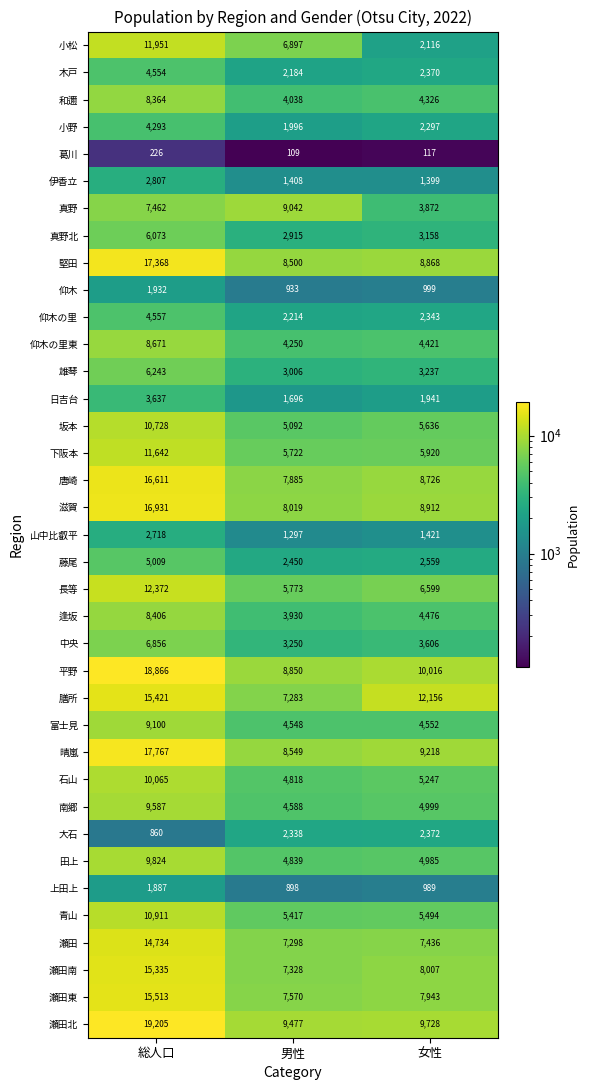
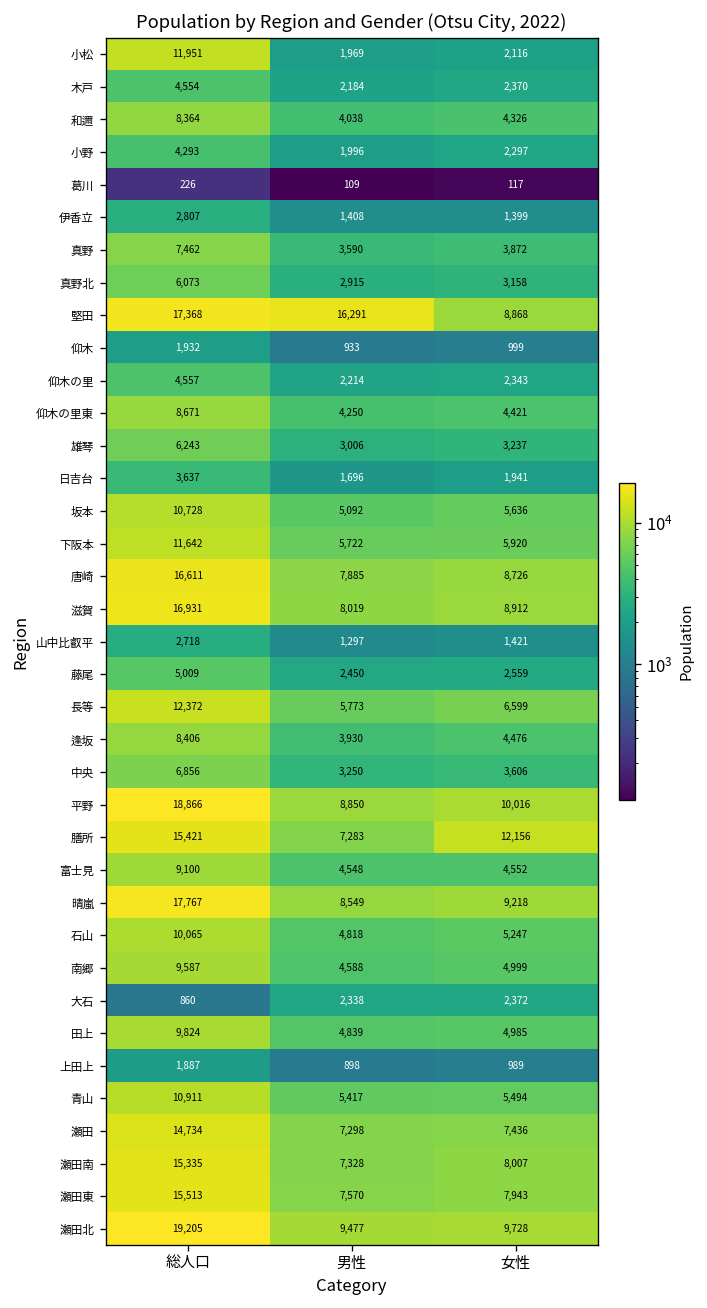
  {
    "小松": {
      "総人口": "11,951",
-     "男性": "6,897",
+     "男性": "1,969",
      "女性": "2,116"
    },
    "木戸": {
      "総人口": "4,554",
      "男性": "2,184",
      "女性": "2,370"
    },
    "和邇": {
      "総人口": "8,364",
      "男性": "4,038",
      "女性": "4,326"
    },
    "小野": {
      "総人口": "4,293",
      "男性": "1,996",
      "女性": "2,297"
    },
    "葛川": {
      "総人口": "226",
      "男性": "109",
      "女性": "117"
    },
    "伊香立": {
      "総人口": "2,807",
      "男性": "1,408",
      "女性": "1,399"
    },
    "真野": {
      "総人口": "7,462",
-     "男性": "9,042",
+     "男性": "3,590",
      "女性": "3,872"
    },
    "真野北": {
      "総人口": "6,073",
      "男性": "2,915",
      "女性": "3,158"
    },
    "堅田": {
      "総人口": "17,368",
-     "男性": "8,500",
+     "男性": "16,291",
      "女性": "8,868"
    },
    "仰木": {
      "総人口": "1,932",
      "男性": "933",
      "女性": "999"
    },
    "仰木の里": {
      "総人口": "4,557",
      "男性": "2,214",
      "女性": "2,343"
    },
    "仰木の里東": {
      "総人口": "8,671",
      "男性": "4,250",
      "女性": "4,421"
    },
    "雄琴": {
      "総人口": "6,243",
      "男性": "3,006",
      "女性": "3,237"
    },
    "日吉台": {
      "総人口": "3,637",
      "男性": "1,696",
      "女性": "1,941"
    },
    "坂本": {
      "総人口": "10,728",
      "男性": "5,092",
      "女性": "5,636"
    },
    "下阪本": {
      "総人口": "11,642",
      "男性": "5,722",
      "女性": "5,920"
    },
    "唐崎": {
      "総人口": "16,611",
      "男性": "7,885",
      "女性": "8,726"
    },
    "滋賀": {
      "総人口": "16,931",
      "男性": "8,019",
      "女性": "8,912"
    },
    "山中比叡平": {
      "総人口": "2,718",
      "男性": "1,297",
      "女性": "1,421"
    },
    "藤尾": {
      "総人口": "5,009",
      "男性": "2,450",
      "女性": "2,559"
    },
    "長等": {
      "総人口": "12,372",
      "男性": "5,773",
      "女性": "6,599"
    },
    "逢坂": {
      "総人口": "8,406",
      "男性": "3,930",
      "女性": "4,476"
    },
    "中央": {
      "総人口": "6,856",
      "男性": "3,250",
      "女性": "3,606"
    },
    "平野": {
      "総人口": "18,866",
      "男性": "8,850",
      "女性": "10,016"
    },
    "膳所": {
      "総人口": "15,421",
      "男性": "7,283",
      "女性": "12,156"
    },
    "富士見": {
      "総人口": "9,100",
      "男性": "4,548",
      "女性": "4,552"
    },
    "晴嵐": {
      "総人口": "17,767",
      "男性": "8,549",
      "女性": "9,218"
    },
    "石山": {
      "総人口": "10,065",
      "男性": "4,818",
      "女性": "5,247"
    },
    "南郷": {
      "総人口": "9,587",
      "男性": "4,588",
      "女性": "4,999"
    },
    "大石": {
      "総人口": "860",
      "男性": "2,338",
      "女性": "2,372"
    },
    "田上": {
      "総人口": "9,824",
      "男性": "4,839",
      "女性": "4,985"
    },
    "上田上": {
      "総人口": "1,887",
      "男性": "898",
      "女性": "989"
    },
    "青山": {
      "総人口": "10,911",
      "男性": "5,417",
      "女性": "5,494"
    },
    "瀬田": {
      "総人口": "14,734",
      "男性": "7,298",
      "女性": "7,436"
    },
    "瀬田南": {
      "総人口": "15,335",
      "男性": "7,328",
      "女性": "8,007"
    },
    "瀬田東": {
      "総人口": "15,513",
      "男性": "7,570",
      "女性": "7,943"
    },
    "瀬田北": {
      "総人口": "19,205",
      "男性": "9,477",
      "女性": "9,728"
    }
  }
